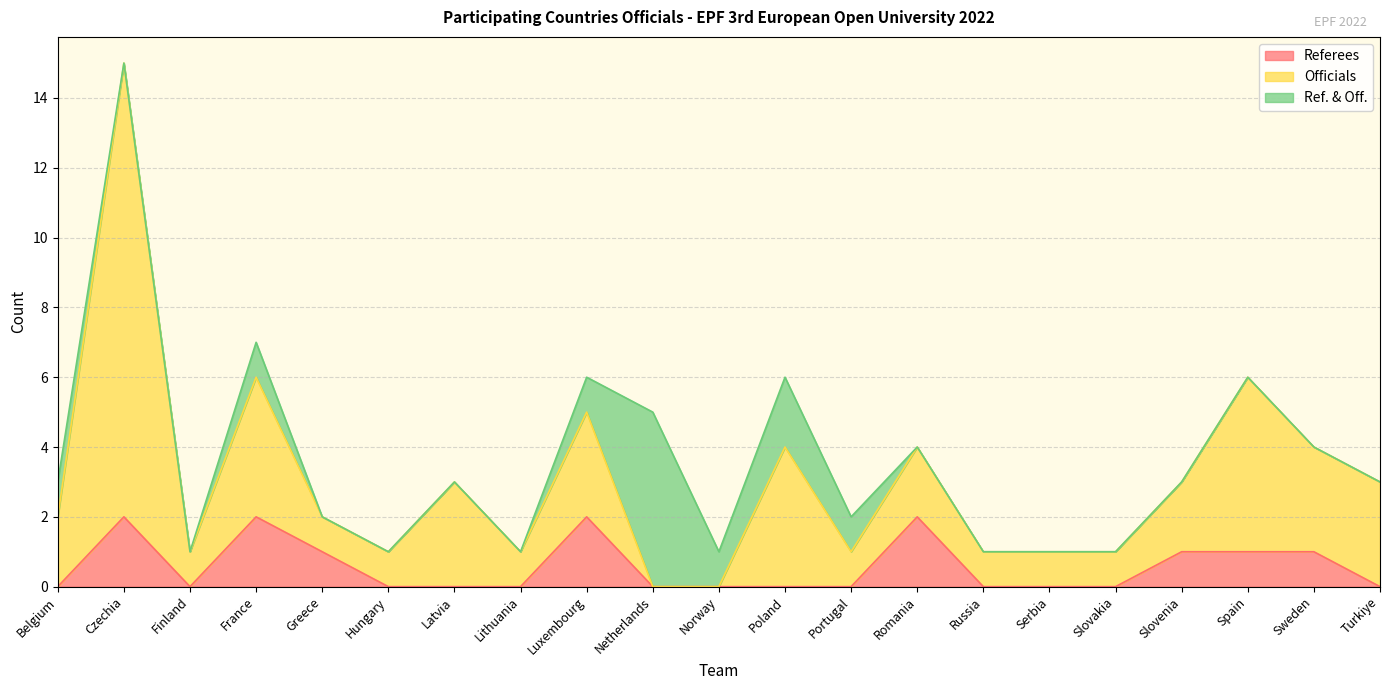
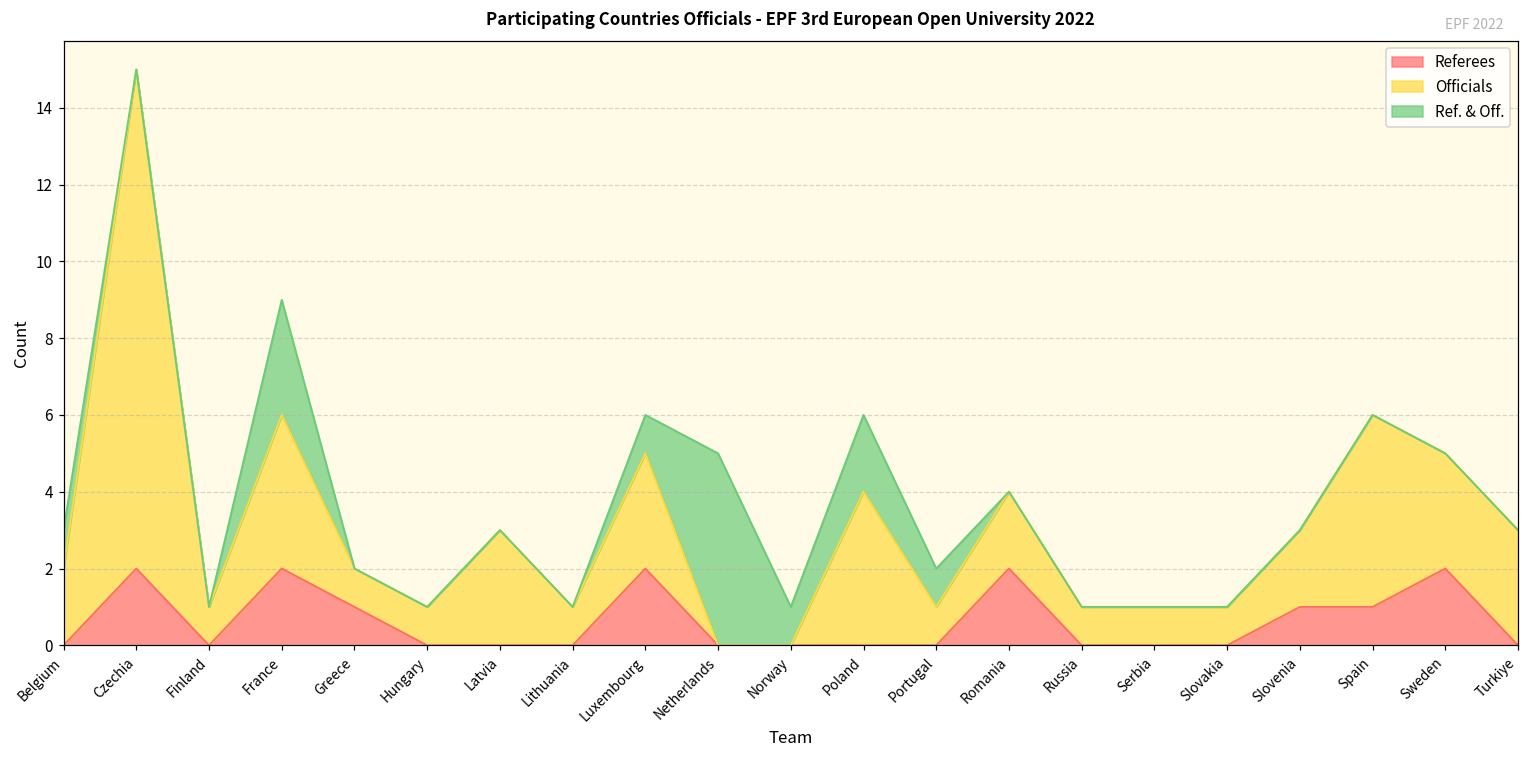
  {
    "Referees": {
      "Belgium": 0,
      "Czechia": 2,
      "Finland": 0,
      "France": 2,
      "Greece": 1,
      "Hungary": 0,
      "Latvia": 0,
      "Lithuania": 0,
      "Luxembourg": 2,
      "Poland": 0,
      "Portugal": 0,
      "Romania": 2,
      "Russia": 0,
      "Serbia": 0,
      "Slovakia": 0,
      "Slovenia": 1,
      "Spain": 1,
-     "Sweden": 1,
+     "Sweden": 2,
      "Turkiye": 0
    },
    "Officials": {
      "Belgium": 2,
      "France": 4,
      "Luxembourg": 3,
      "Poland": 4,
      "Portugal": 1
    },
    "Ref. & Off.": {
      "Belgium": 1,
-     "France": 1,
+     "France": 3,
      "Luxembourg": 1,
      "Netherlands": 5,
      "Norway": 1,
      "Poland": 2,
      "Portugal": 1
    }
  }
